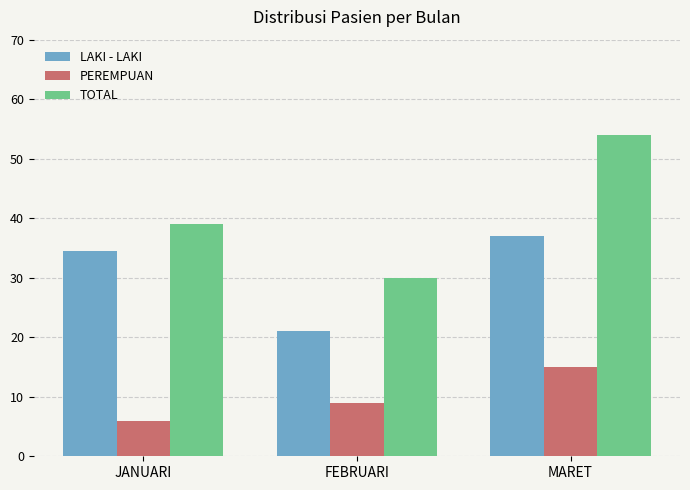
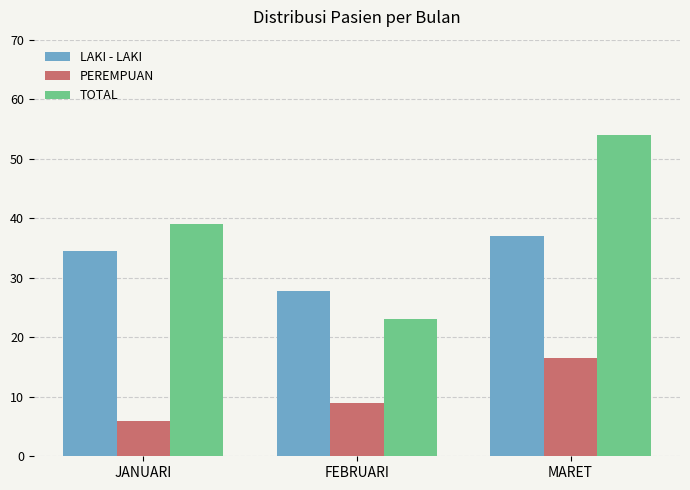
  {
    "LAKI - LAKI": {
      "JANUARI": 35,
-     "FEBRUARI": 21,
+     "FEBRUARI": 28,
      "MARET": 37
    },
    "PEREMPUAN": {
      "JANUARI": 6,
      "FEBRUARI": 9,
-     "MARET": 15
+     "MARET": 17
    },
    "TOTAL": {
      "JANUARI": 39,
-     "FEBRUARI": 30,
+     "FEBRUARI": 23,
      "MARET": 54
    }
  }
